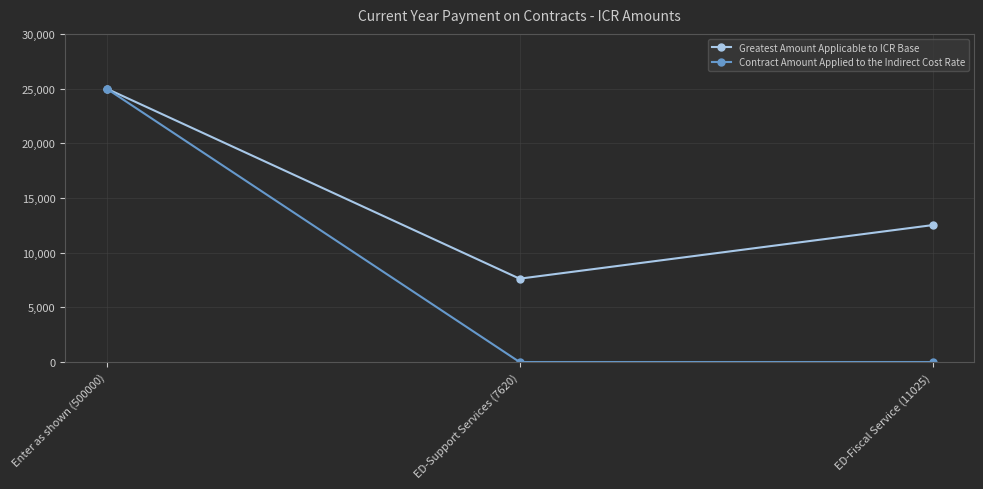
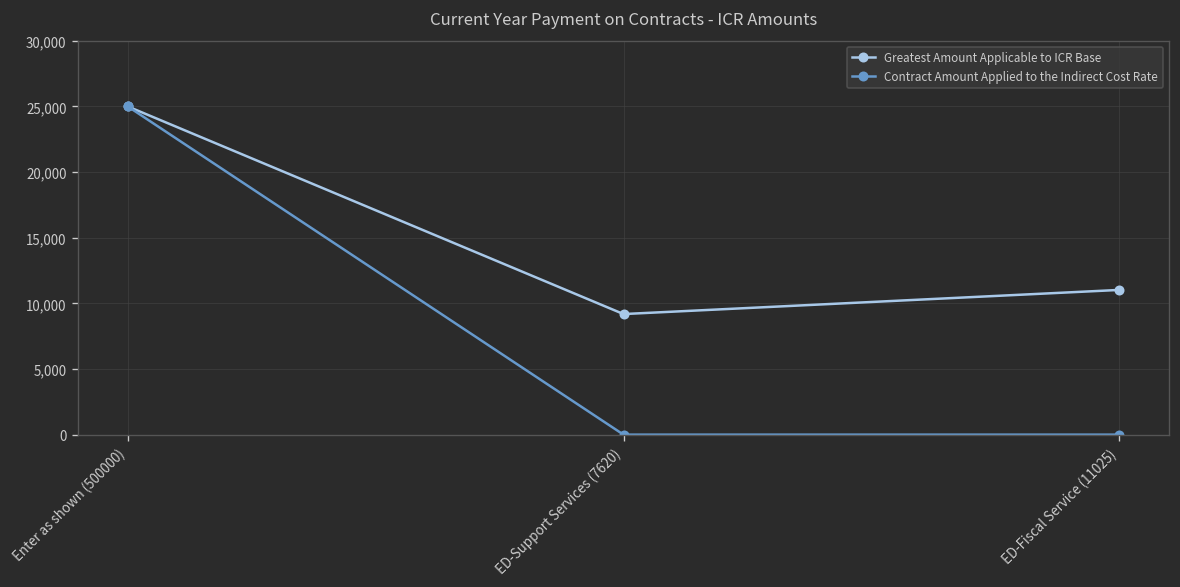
  {
    "Greatest Amount Applicable to ICR Base": {
-     "ED-Support Services (7620)": "7,600",
-     "ED-Fiscal Service (11025)": "12,500"
+     "ED-Support Services (7620)": "9,200",
+     "ED-Fiscal Service (11025)": "11,000"
    },
    "Contract Amount Applied to the Indirect Cost Rate": {
      "ED-Support Services (7620)": "0",
      "ED-Fiscal Service (11025)": "0"
    }
  }
